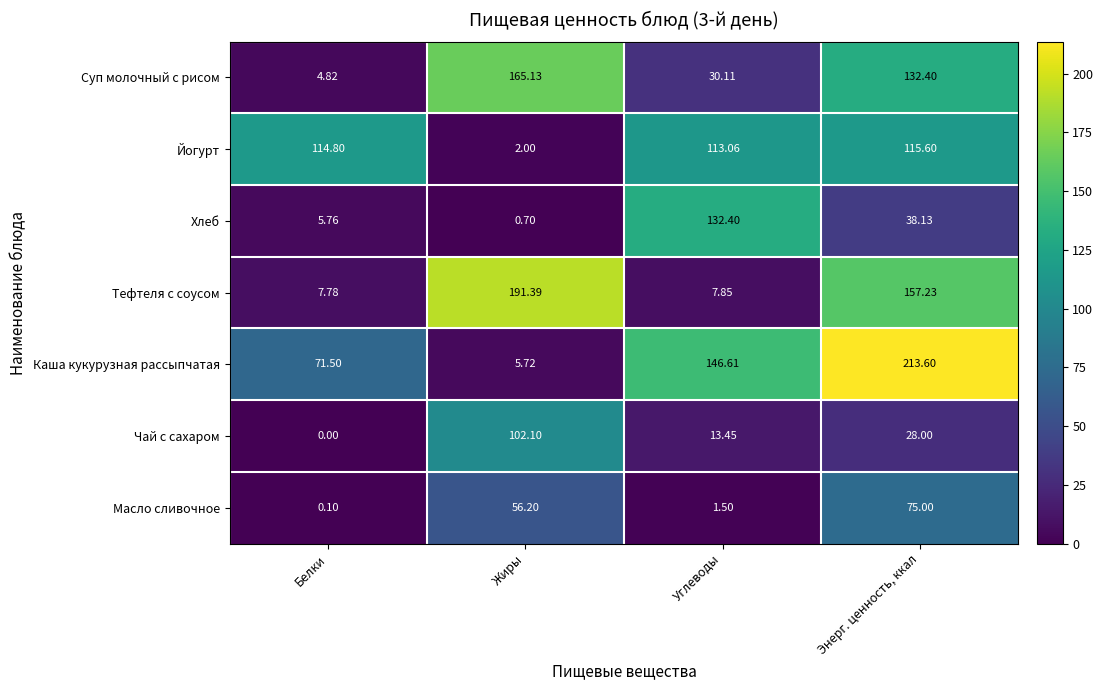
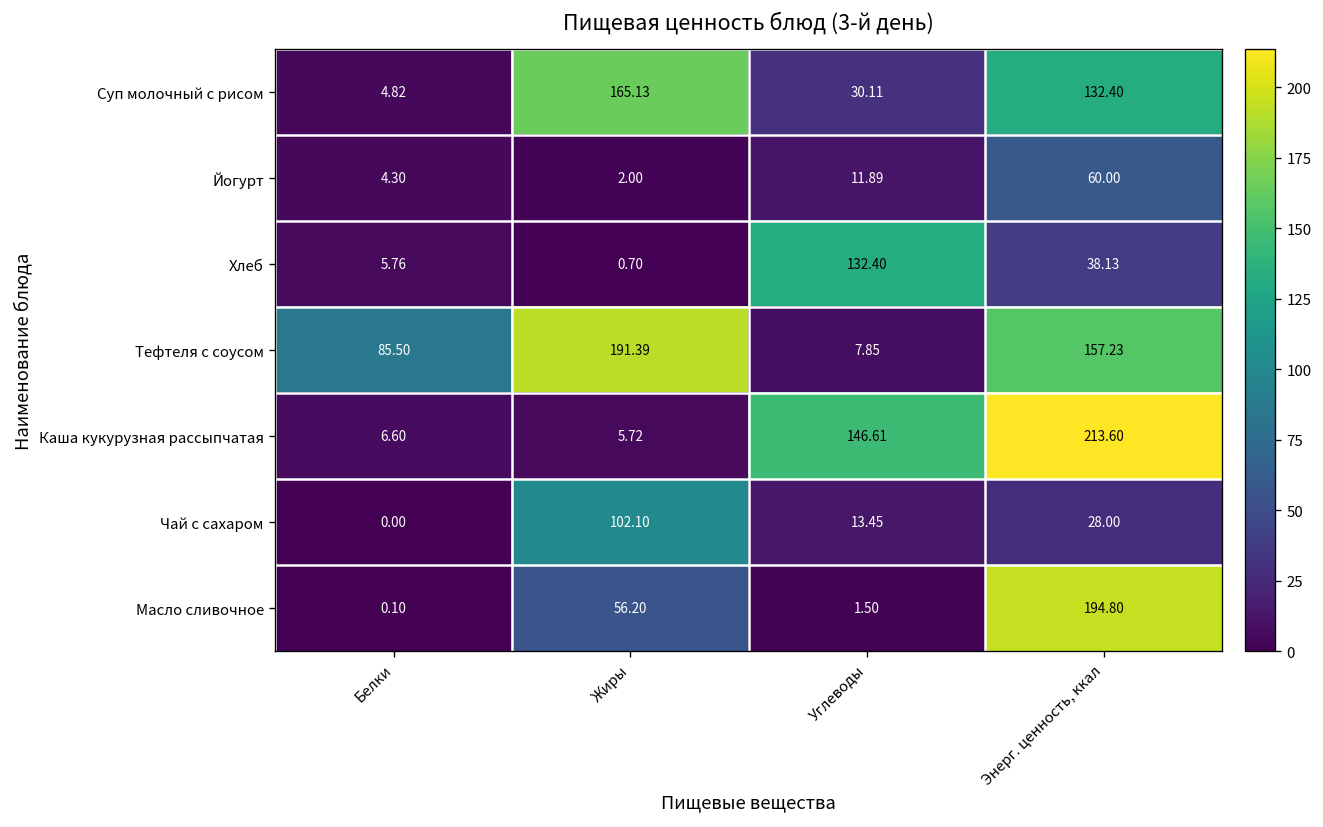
  {
    "Суп молочный с рисом": {
      "Белки": 4.82,
      "Жиры": 165.13,
      "Углеводы": 30.11,
      "Энерг. ценность, ккал": 132.40
    },
    "Йогурт": {
-     "Белки": 114.80,
+     "Белки": 4.30,
      "Жиры": 2.00,
-     "Углеводы": 113.06,
-     "Энерг. ценность, ккал": 115.60
+     "Углеводы": 11.89,
+     "Энерг. ценность, ккал": 60.00
    },
    "Хлеб": {
      "Белки": 5.76,
      "Жиры": 0.70,
      "Углеводы": 132.40,
      "Энерг. ценность, ккал": 38.13
    },
    "Тефтеля с соусом": {
-     "Белки": 7.78,
+     "Белки": 85.50,
      "Жиры": 191.39,
      "Углеводы": 7.85,
      "Энерг. ценность, ккал": 157.23
    },
    "Каша кукурузная рассыпчатая": {
-     "Белки": 71.50,
+     "Белки": 6.60,
      "Жиры": 5.72,
      "Углеводы": 146.61,
      "Энерг. ценность, ккал": 213.60
    },
    "Чай с сахаром": {
      "Белки": 0.00,
      "Жиры": 102.10,
      "Углеводы": 13.45,
      "Энерг. ценность, ккал": 28.00
    },
    "Масло сливочное": {
      "Белки": 0.10,
      "Жиры": 56.20,
      "Углеводы": 1.50,
-     "Энерг. ценность, ккал": 75.00
+     "Энерг. ценность, ккал": 194.80
    }
  }
